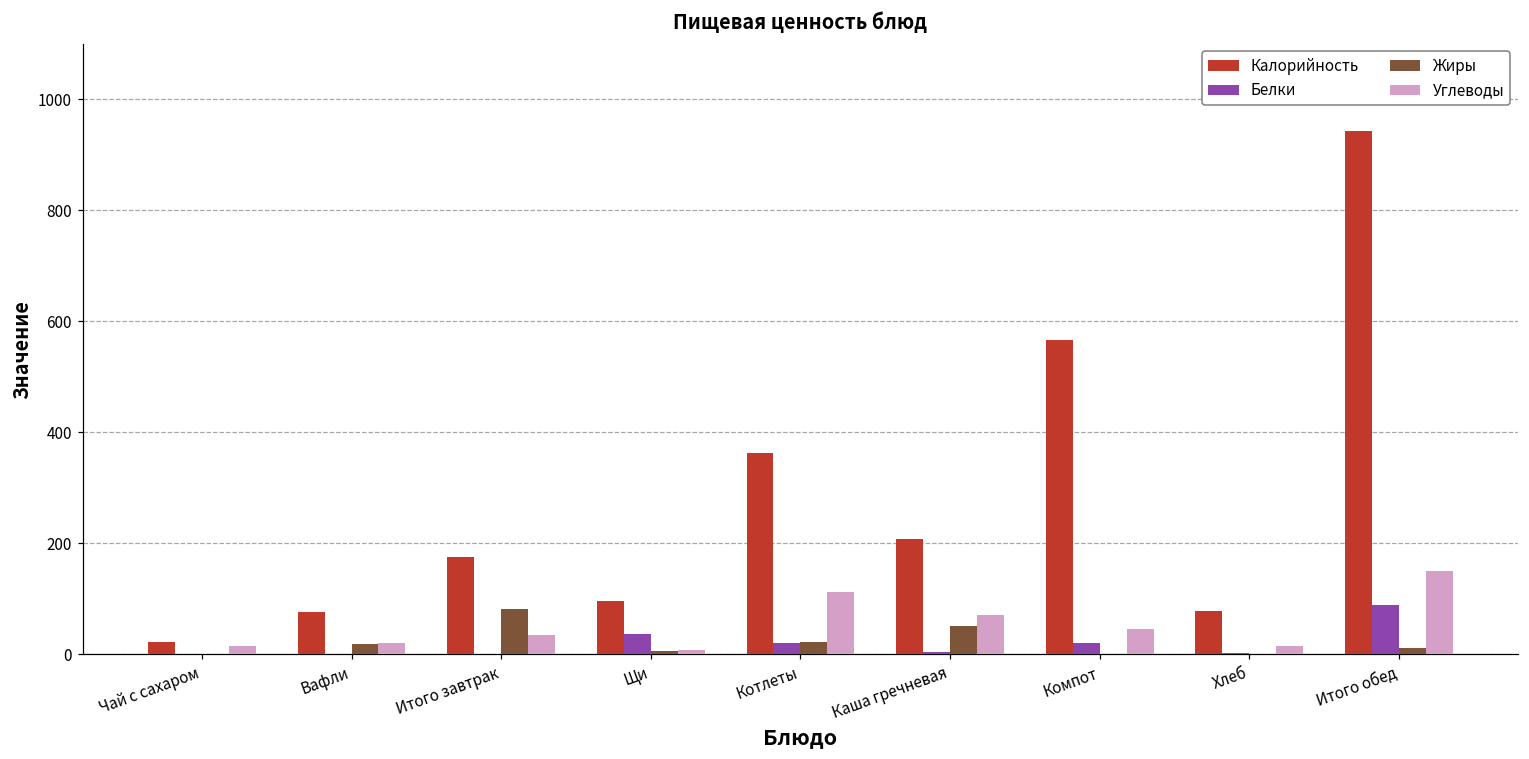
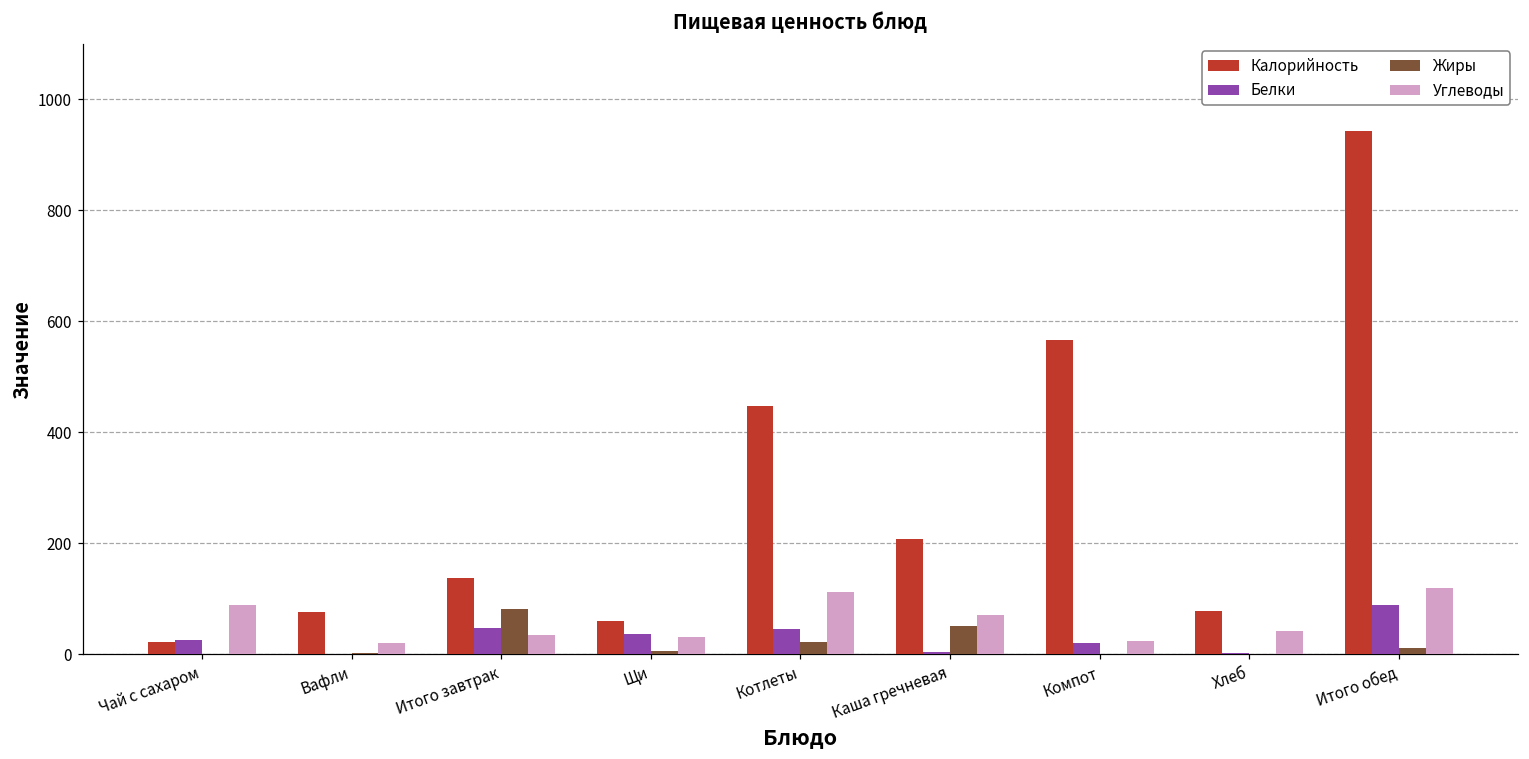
  {
    "Калорийность": {
      "Чай с сахаром": 20,
      "Вафли": 80,
-     "Итого завтрак": 180,
-     "Щи": 100,
-     "Котлеты": 360,
+     "Итого завтрак": 140,
+     "Щи": 60,
+     "Котлеты": 450,
      "Каша гречневая": 210,
      "Компот": 570,
      "Хлеб": 80,
      "Итого обед": 940
    },
    "Белки": {
-     "Чай с сахаром": 0,
-     "Итого завтрак": 0,
+     "Чай с сахаром": 30,
+     "Итого завтрак": 50,
      "Щи": 40,
-     "Котлеты": 20,
+     "Котлеты": 50,
      "Компот": 20,
      "Итого обед": 90
    },
    "Жиры": {
      "Чай с сахаром": 0,
-     "Вафли": 20,
+     "Вафли": 0,
      "Итого завтрак": 80,
      "Щи": 10,
      "Котлеты": 20,
      "Каша гречневая": 50,
      "Итого обед": 10
    },
    "Углеводы": {
-     "Чай с сахаром": 20,
+     "Чай с сахаром": 90,
      "Вафли": 20,
      "Итого завтрак": 40,
-     "Щи": 10,
+     "Щи": 30,
      "Котлеты": 110,
      "Каша гречневая": 70,
-     "Компот": 50,
-     "Хлеб": 20,
-     "Итого обед": 150
+     "Компот": 20,
+     "Хлеб": 40,
+     "Итого обед": 120
    }
  }
